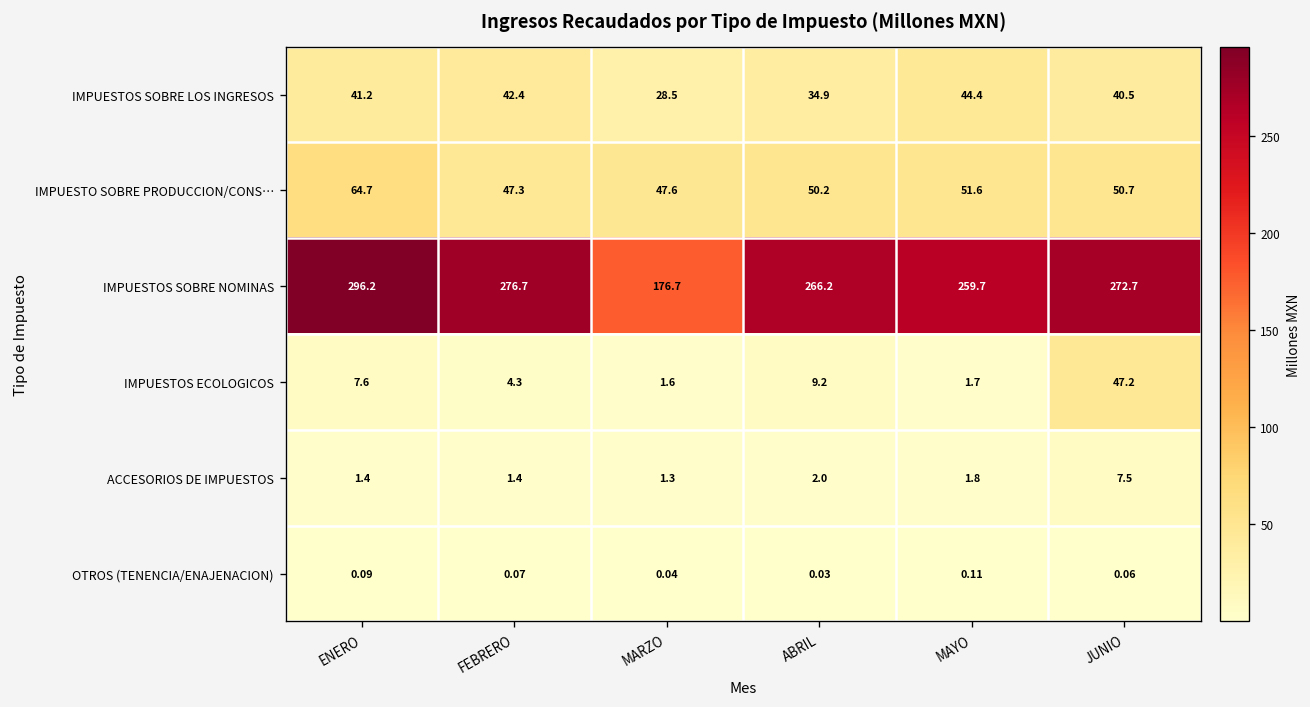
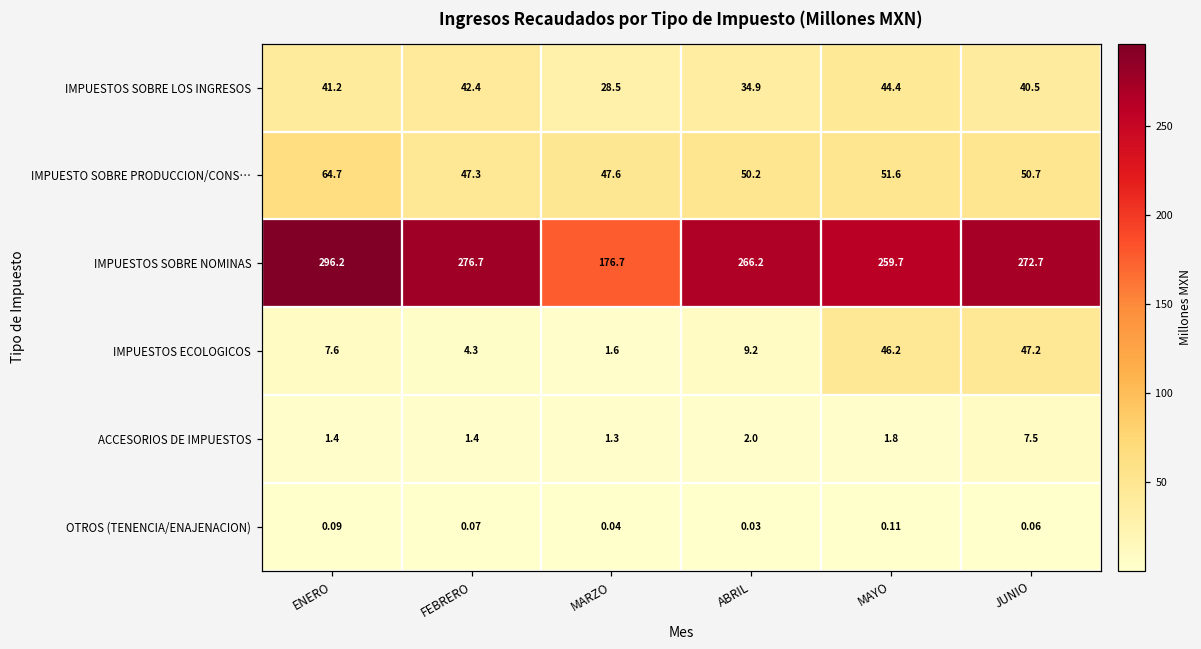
  {
    "IMPUESTOS SOBRE LOS INGRESOS": {
      "ENERO": 41.2,
      "FEBRERO": 42.4,
      "MARZO": 28.5,
      "ABRIL": 34.9,
      "MAYO": 44.4,
      "JUNIO": 40.5
    },
    "IMPUESTO SOBRE PRODUCCION/CONS…": {
      "ENERO": 64.7,
      "FEBRERO": 47.3,
      "MARZO": 47.6,
      "ABRIL": 50.2,
      "MAYO": 51.6,
      "JUNIO": 50.7
    },
    "IMPUESTOS SOBRE NOMINAS": {
      "ENERO": 296.2,
      "FEBRERO": 276.7,
      "MARZO": 176.7,
      "ABRIL": 266.2,
      "MAYO": 259.7,
      "JUNIO": 272.7
    },
    "IMPUESTOS ECOLOGICOS": {
      "ENERO": 7.6,
      "FEBRERO": 4.3,
      "MARZO": 1.6,
      "ABRIL": 9.2,
-     "MAYO": 1.7,
+     "MAYO": 46.2,
      "JUNIO": 47.2
    },
    "ACCESORIOS DE IMPUESTOS": {
      "ENERO": 1.4,
      "FEBRERO": 1.4,
      "MARZO": 1.3,
      "ABRIL": 2.0,
      "MAYO": 1.8,
      "JUNIO": 7.5
    },
    "OTROS (TENENCIA/ENAJENACION)": {
      "ENERO": 0.09,
      "FEBRERO": 0.07,
      "MARZO": 0.04,
      "ABRIL": 0.03,
      "MAYO": 0.11,
      "JUNIO": 0.06
    }
  }
